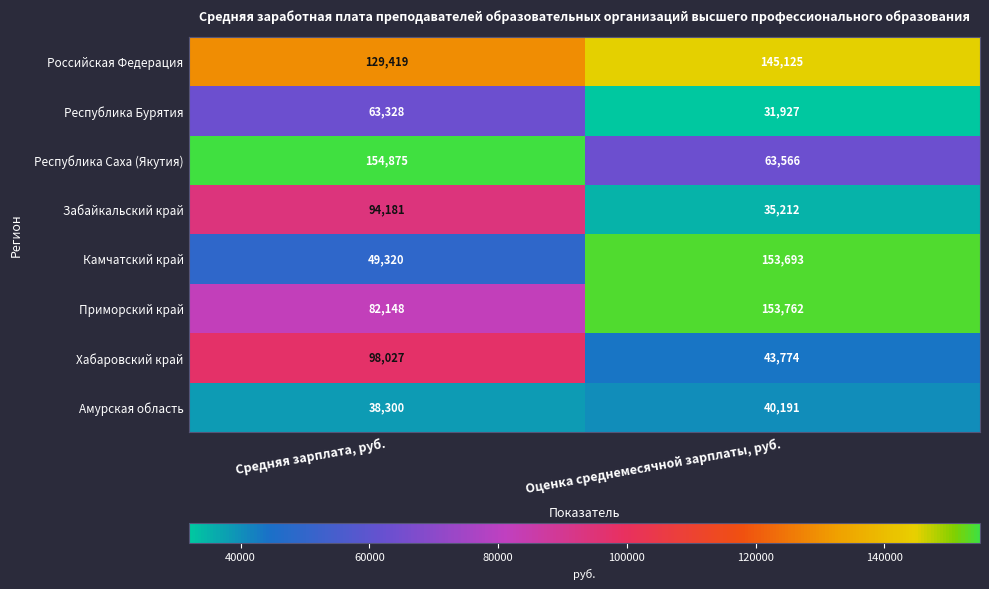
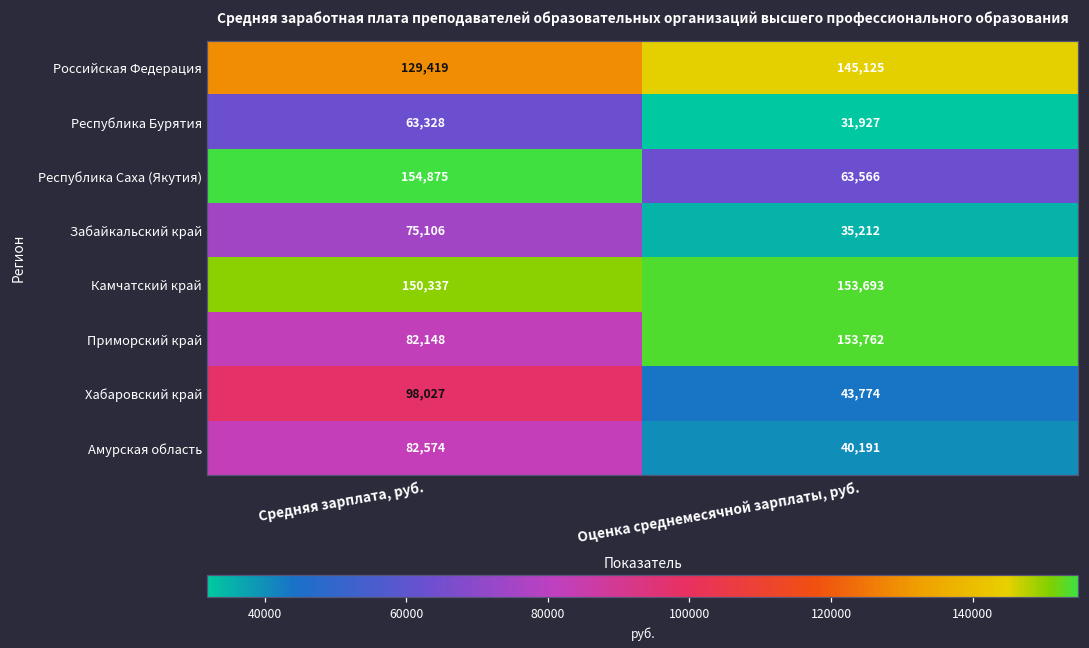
  {
    "Российская Федерация": {
      "Средняя зарплата, руб.": "129,419",
      "Оценка среднемесячной зарплаты, руб.": "145,125"
    },
    "Республика Бурятия": {
      "Средняя зарплата, руб.": "63,328",
      "Оценка среднемесячной зарплаты, руб.": "31,927"
    },
    "Республика Саха (Якутия)": {
      "Средняя зарплата, руб.": "154,875",
      "Оценка среднемесячной зарплаты, руб.": "63,566"
    },
    "Забайкальский край": {
-     "Средняя зарплата, руб.": "94,181",
+     "Средняя зарплата, руб.": "75,106",
      "Оценка среднемесячной зарплаты, руб.": "35,212"
    },
    "Камчатский край": {
-     "Средняя зарплата, руб.": "49,320",
+     "Средняя зарплата, руб.": "150,337",
      "Оценка среднемесячной зарплаты, руб.": "153,693"
    },
    "Приморский край": {
      "Средняя зарплата, руб.": "82,148",
      "Оценка среднемесячной зарплаты, руб.": "153,762"
    },
    "Хабаровский край": {
      "Средняя зарплата, руб.": "98,027",
      "Оценка среднемесячной зарплаты, руб.": "43,774"
    },
    "Амурская область": {
-     "Средняя зарплата, руб.": "38,300",
+     "Средняя зарплата, руб.": "82,574",
      "Оценка среднемесячной зарплаты, руб.": "40,191"
    }
  }
